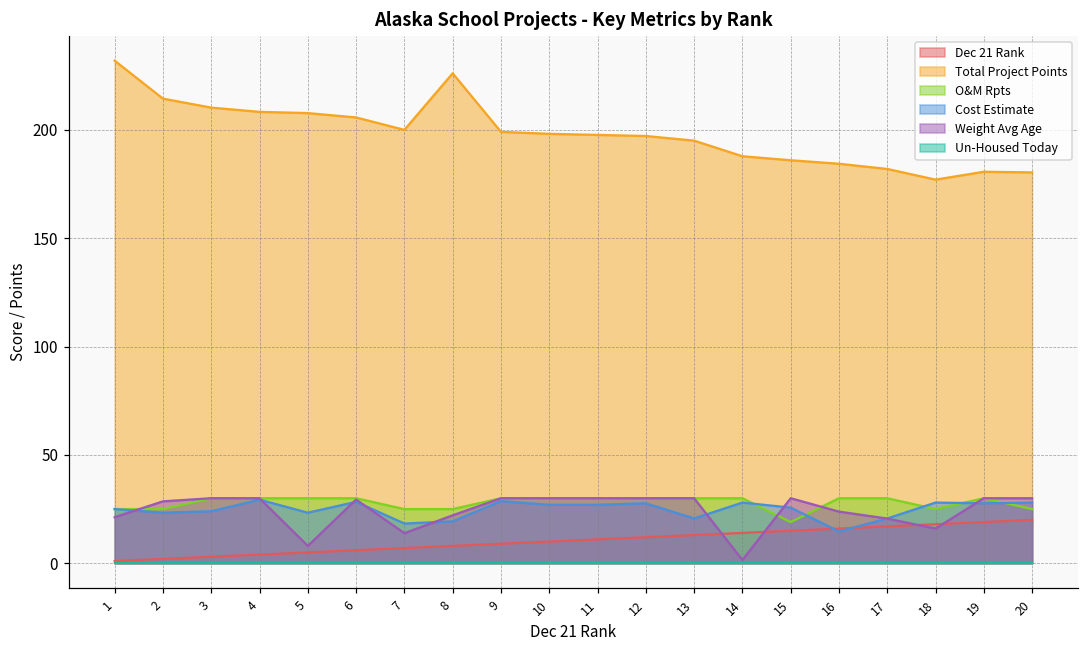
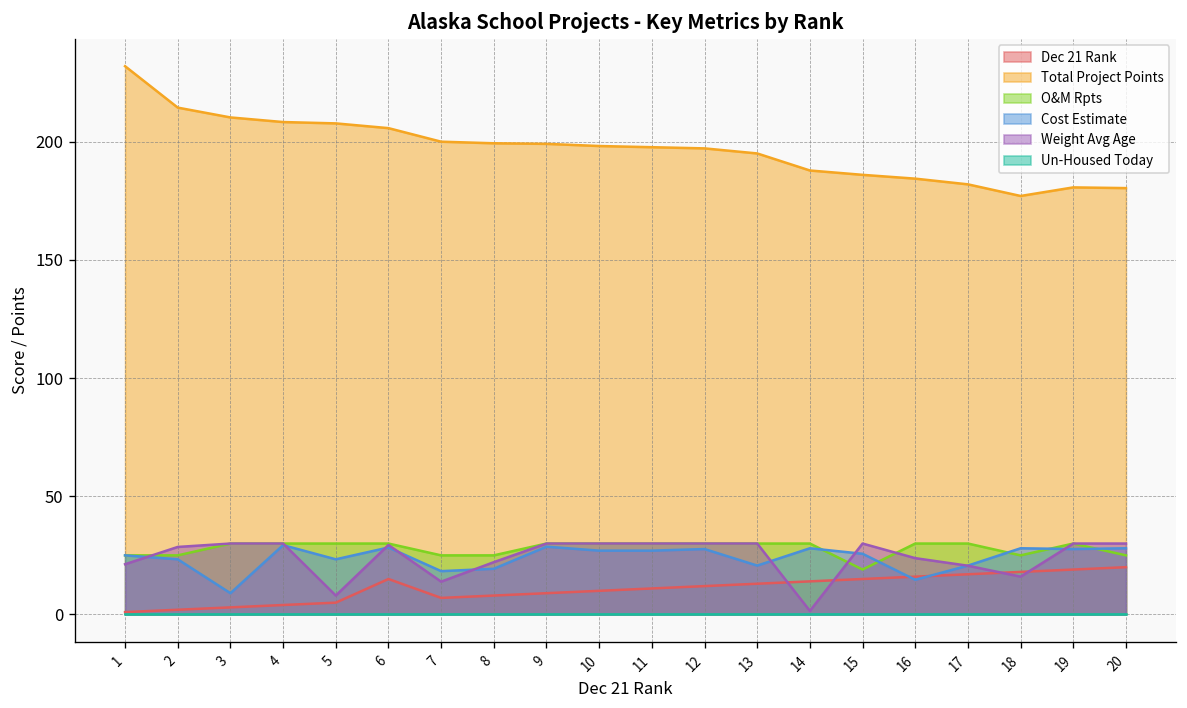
  {
    "Dec 21 Rank": {
      "2": 2,
      "3": 3,
      "4": 4,
      "5": 5,
-     "6": 6,
+     "6": 15,
      "7": 7,
      "8": 8,
      "9": 9,
      "10": 10,
      "11": 11,
      "12": 12,
      "13": 13,
      "14": 14,
      "15": 15,
      "16": 16,
      "17": 17,
      "18": 18,
      "19": 19,
      "20": 20
    },
    "Total Project Points": {
      "1": 232,
      "2": 214,
      "3": 210,
      "4": 208,
      "5": 208,
      "6": 206,
      "7": 200,
-     "8": 226,
+     "8": 199,
      "9": 199,
      "10": 198,
      "11": 198,
      "12": 197,
      "13": 195,
      "14": 188,
      "15": 186,
      "16": 184,
      "17": 182,
      "18": 177,
      "19": 181,
      "20": 180
    },
    "O&M Rpts": {
      "2": 25,
      "5": 30,
      "7": 25,
      "8": 25,
      "14": 30,
      "15": 19,
      "16": 30,
      "17": 30,
      "18": 25,
      "20": 25
    },
    "Cost Estimate": {
      "2": 23,
-     "3": 24,
+     "3": 9,
      "5": 23,
      "7": 18,
      "8": 19,
      "9": 29,
      "10": 27,
      "11": 27,
      "12": 28,
      "13": 21,
      "14": 28,
      "15": 26,
      "16": 15,
      "18": 28,
      "19": 28,
      "20": 28
    },
    "Weight Avg Age": {
      "1": 21,
      "2": 29,
      "5": 8,
      "7": 14,
      "8": 22,
      "14": 2,
      "15": 30,
      "16": 24,
      "18": 16,
      "20": 30
    },
    "Un-Housed Today": {
      "2": 0,
      "3": 0,
      "4": 0,
      "5": 0,
      "6": 0,
      "7": 0,
      "8": 0,
      "9": 0,
      "10": 0,
      "11": 0,
      "12": 0,
      "13": 0,
      "14": 0,
      "15": 0,
      "16": 0,
      "17": 0,
      "18": 0,
      "19": 0,
      "20": 0
    }
  }
